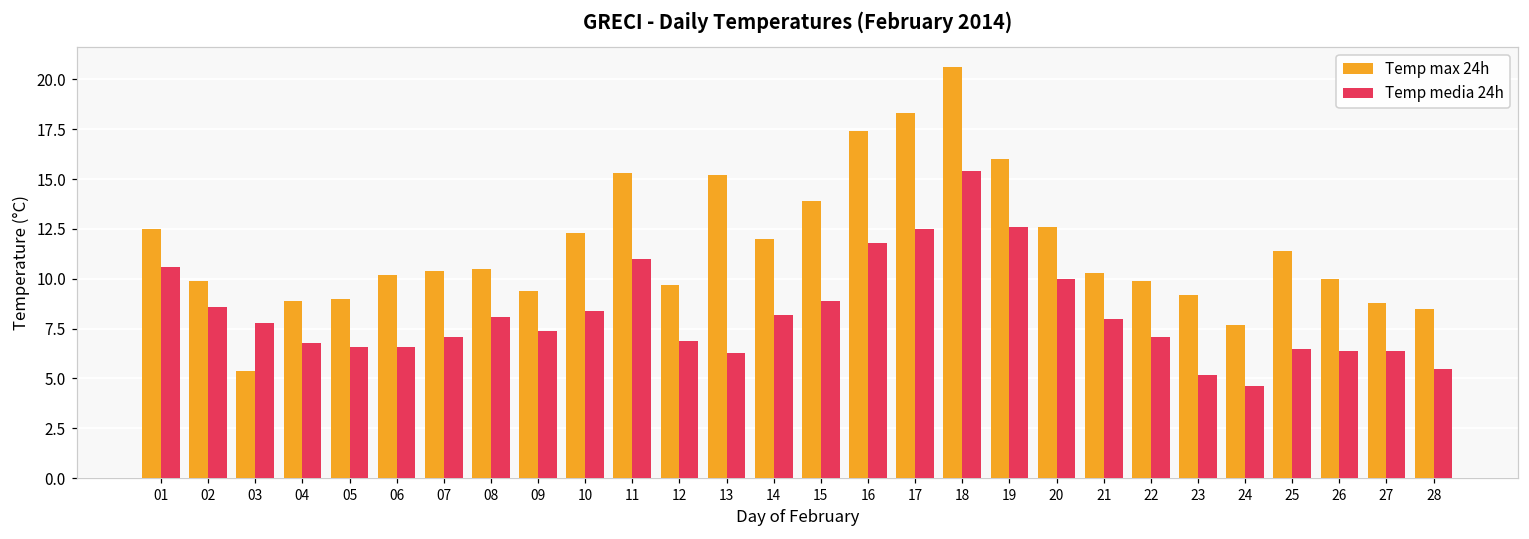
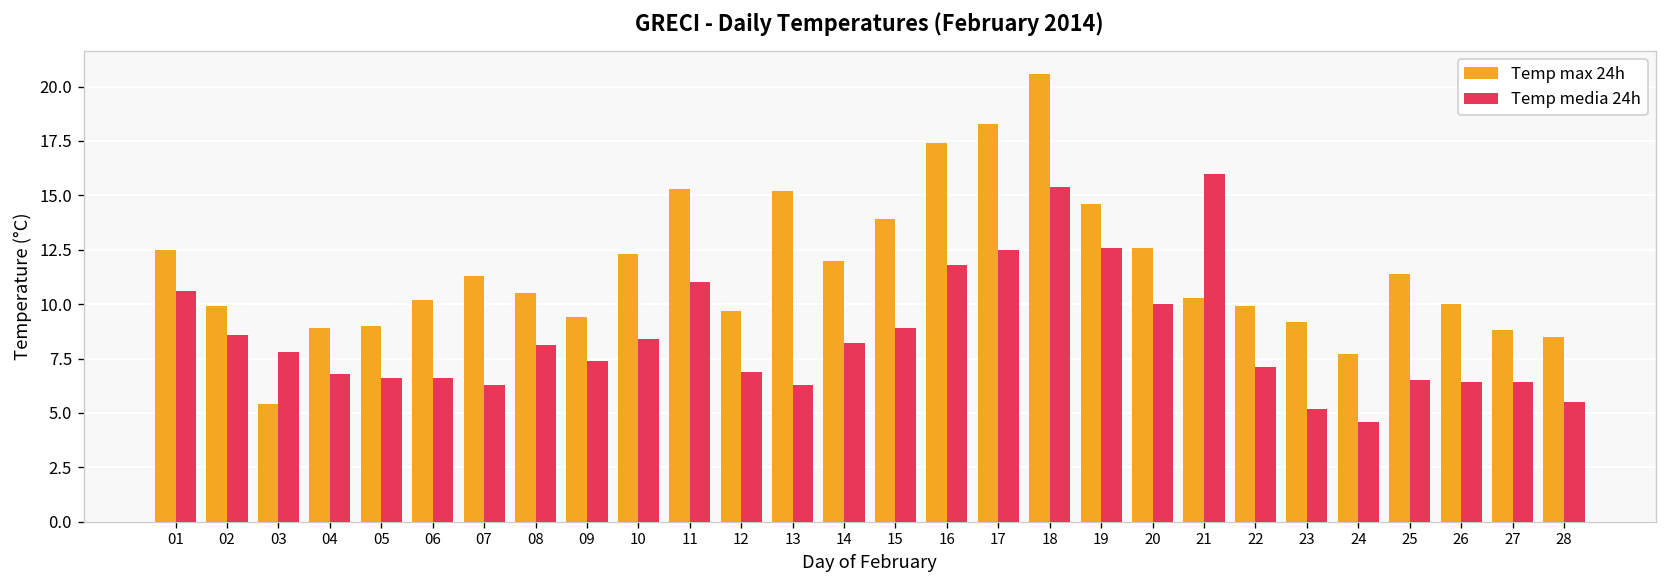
  {
    "Temp max 24h": {
      "01": 12.5,
      "02": 9.9,
      "03": 5.4,
      "04": 8.9,
      "05": 9.0,
      "06": 10.2,
-     "07": 10.4,
+     "07": 11.3,
      "08": 10.5,
      "09": 9.4,
      "10": 12.3,
      "11": 15.3,
      "12": 9.7,
      "13": 15.2,
      "14": 12.0,
      "15": 13.9,
      "16": 17.4,
      "17": 18.3,
      "18": 20.6,
-     "19": 16.0,
+     "19": 14.6,
      "20": 12.6,
      "21": 10.3,
      "22": 9.9,
      "23": 9.2,
      "24": 7.7,
      "25": 11.4,
      "26": 10.0,
      "27": 8.8,
      "28": 8.5
    },
    "Temp media 24h": {
      "01": 10.6,
      "02": 8.6,
      "03": 7.8,
      "04": 6.8,
      "05": 6.6,
      "06": 6.6,
-     "07": 7.1,
+     "07": 6.3,
      "08": 8.1,
      "09": 7.4,
      "10": 8.4,
      "11": 11.0,
      "12": 6.9,
      "13": 6.3,
      "14": 8.2,
      "15": 8.9,
      "16": 11.8,
      "17": 12.5,
      "18": 15.4,
      "19": 12.6,
      "20": 10.0,
-     "21": 8,
+     "21": 16,
      "22": 7.1,
      "23": 5.2,
      "24": 4.6,
      "25": 6.5,
      "26": 6.4,
      "27": 6.4,
      "28": 5.5
    }
  }
